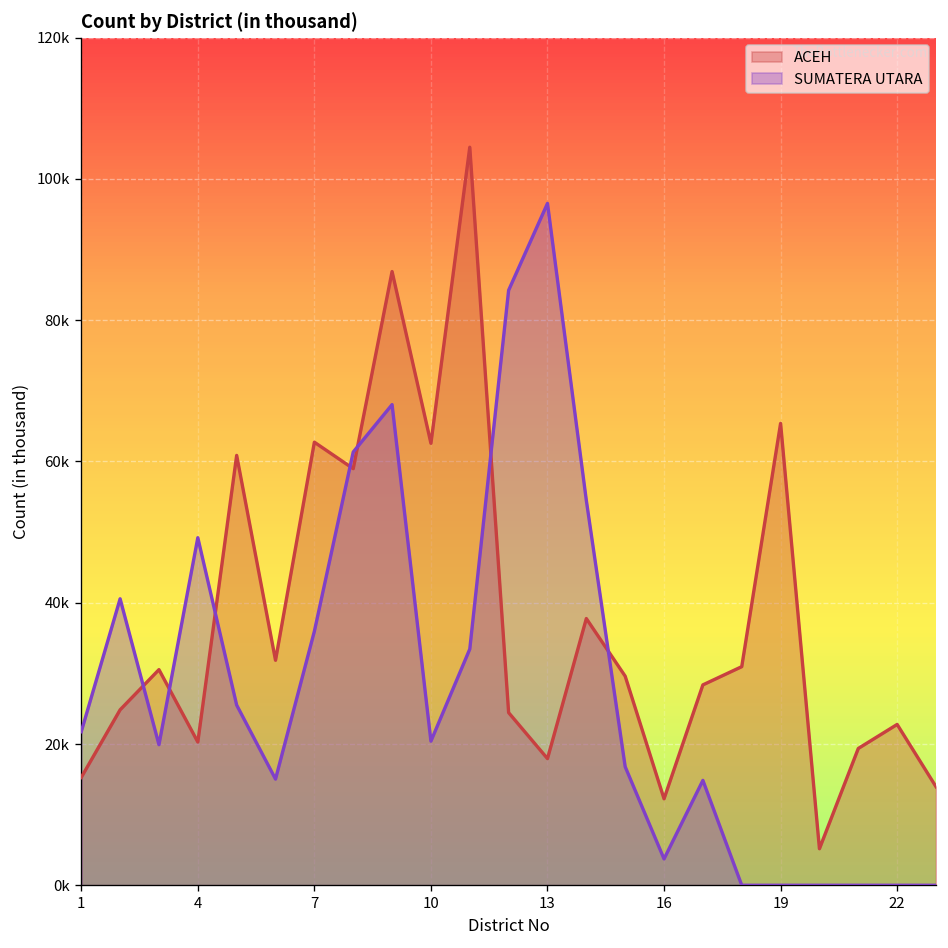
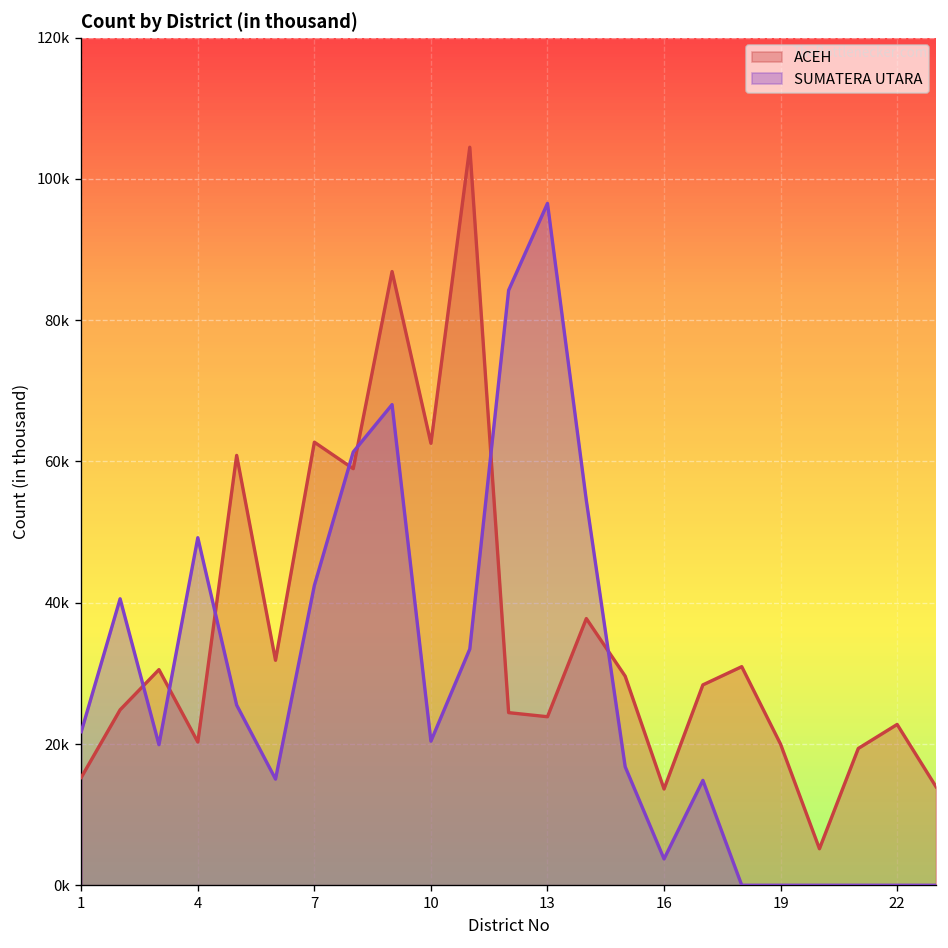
  {
    "ACEH": {
      "1": 15000,
      "4": 20000,
      "7": 63000,
      "10": 63000,
-     "13": 18000,
-     "16": 12000,
-     "19": 65000,
+     "13": 24000,
+     "16": 14000,
+     "19": 20000,
      "22": 23000
    },
    "SUMATERA UTARA": {
      "1": 22000,
      "4": 49000,
-     "7": 36000,
+     "7": 42000,
      "10": 20000,
      "13": 97000,
      "16": 4000,
      "19": 0,
      "22": 0
    }
  }
